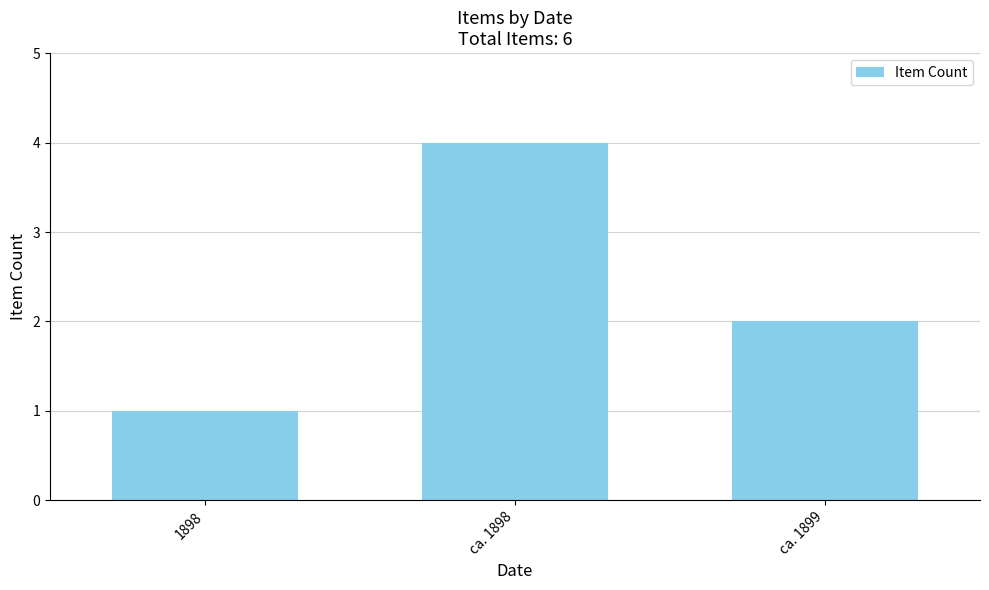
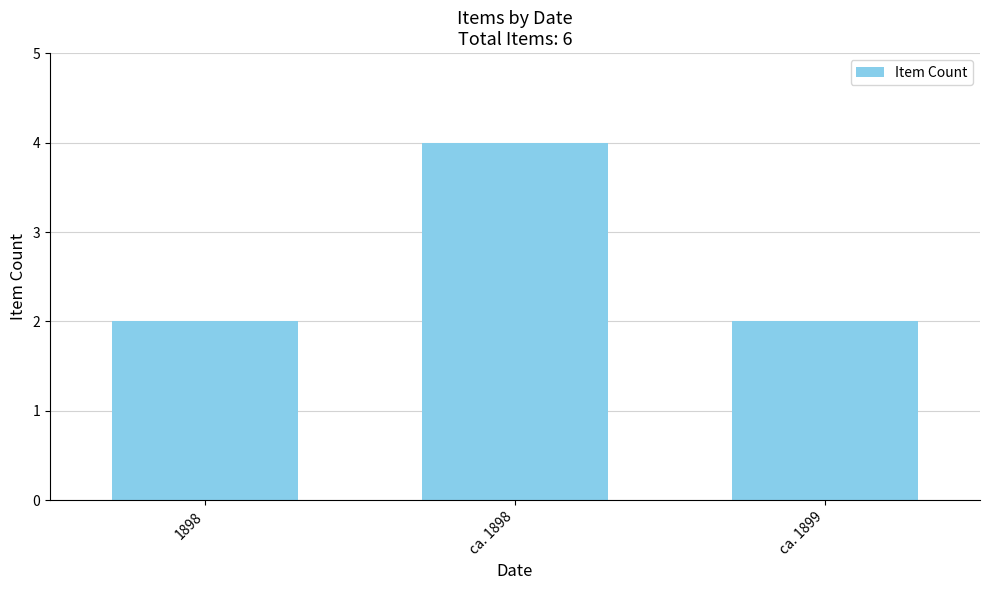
  {
-   "1898": 1,
+   "1898": 2,
    "ca. 1898": 4,
    "ca. 1899": 2
  }
